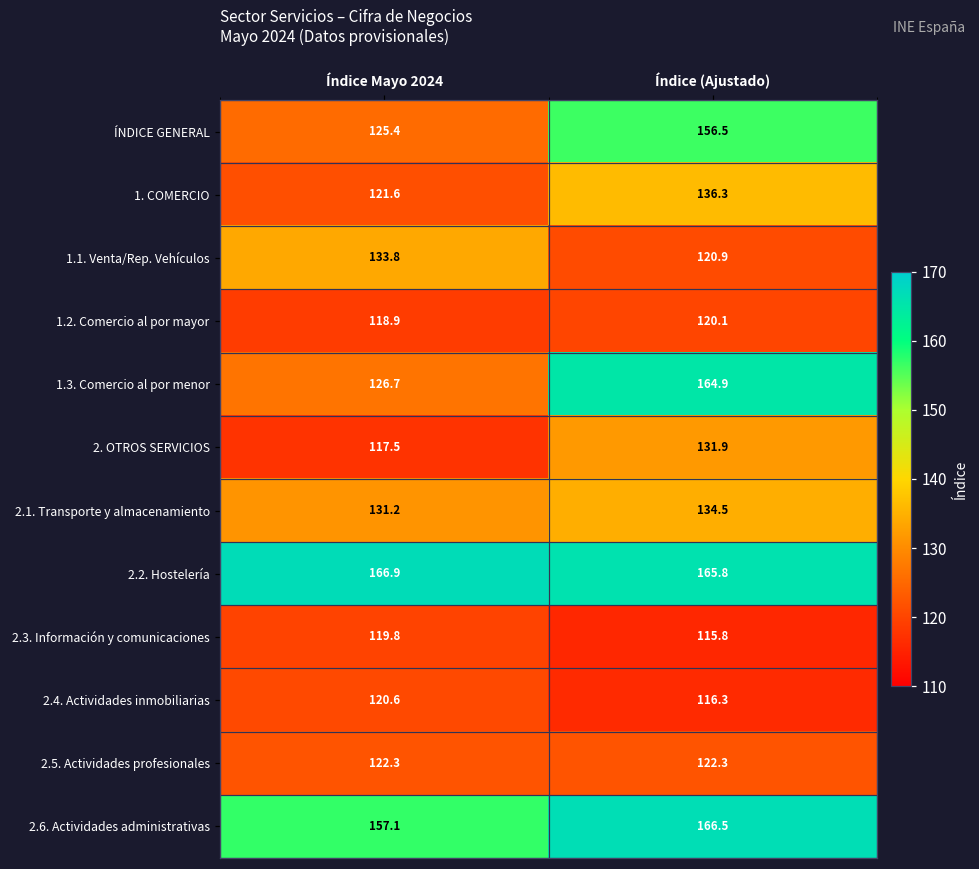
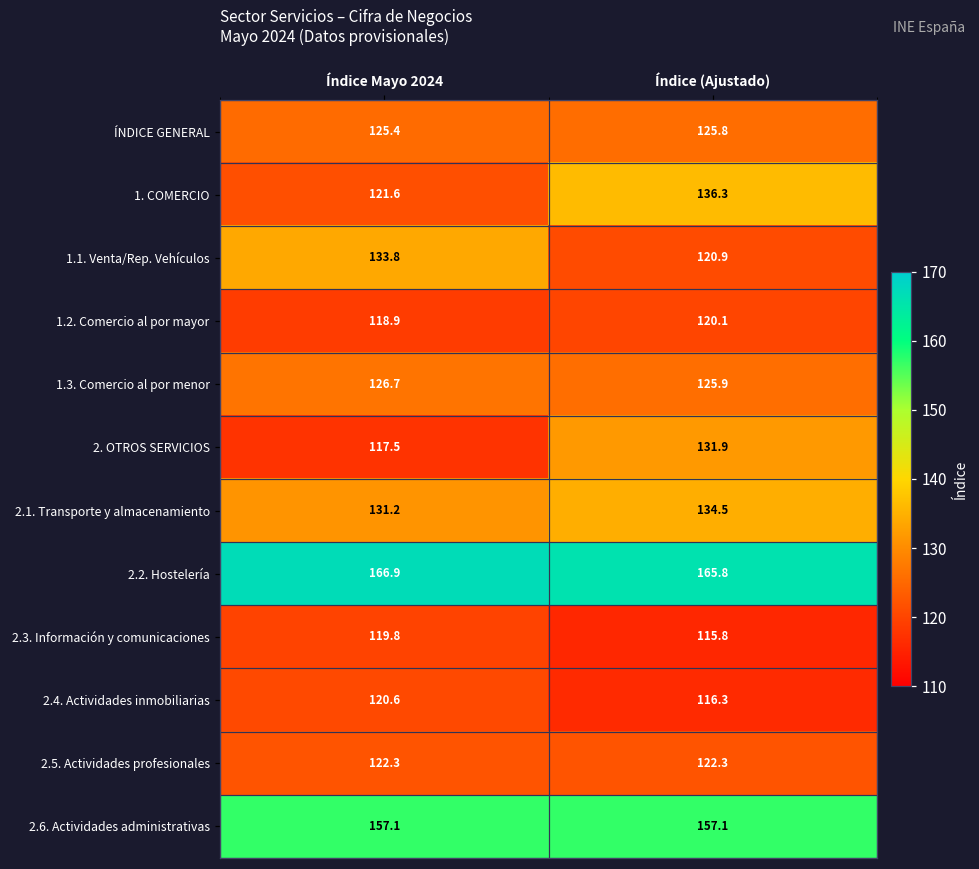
  {
    "ÍNDICE GENERAL": {
      "Índice Mayo 2024": 125.4,
-     "Índice (Ajustado)": 156.5
+     "Índice (Ajustado)": 125.8
    },
    "1. COMERCIO": {
      "Índice Mayo 2024": 121.6,
      "Índice (Ajustado)": 136.3
    },
    "1.1. Venta/Rep. Vehículos": {
      "Índice Mayo 2024": 133.8,
      "Índice (Ajustado)": 120.9
    },
    "1.2. Comercio al por mayor": {
      "Índice Mayo 2024": 118.9,
      "Índice (Ajustado)": 120.1
    },
    "1.3. Comercio al por menor": {
      "Índice Mayo 2024": 126.7,
-     "Índice (Ajustado)": 164.9
+     "Índice (Ajustado)": 125.9
    },
    "2. OTROS SERVICIOS": {
      "Índice Mayo 2024": 117.5,
      "Índice (Ajustado)": 131.9
    },
    "2.1. Transporte y almacenamiento": {
      "Índice Mayo 2024": 131.2,
      "Índice (Ajustado)": 134.5
    },
    "2.2. Hostelería": {
      "Índice Mayo 2024": 166.9,
      "Índice (Ajustado)": 165.8
    },
    "2.3. Información y comunicaciones": {
      "Índice Mayo 2024": 119.8,
      "Índice (Ajustado)": 115.8
    },
    "2.4. Actividades inmobiliarias": {
      "Índice Mayo 2024": 120.6,
      "Índice (Ajustado)": 116.3
    },
    "2.5. Actividades profesionales": {
      "Índice Mayo 2024": 122.3,
      "Índice (Ajustado)": 122.3
    },
    "2.6. Actividades administrativas": {
      "Índice Mayo 2024": 157.1,
-     "Índice (Ajustado)": 166.5
+     "Índice (Ajustado)": 157.1
    }
  }
